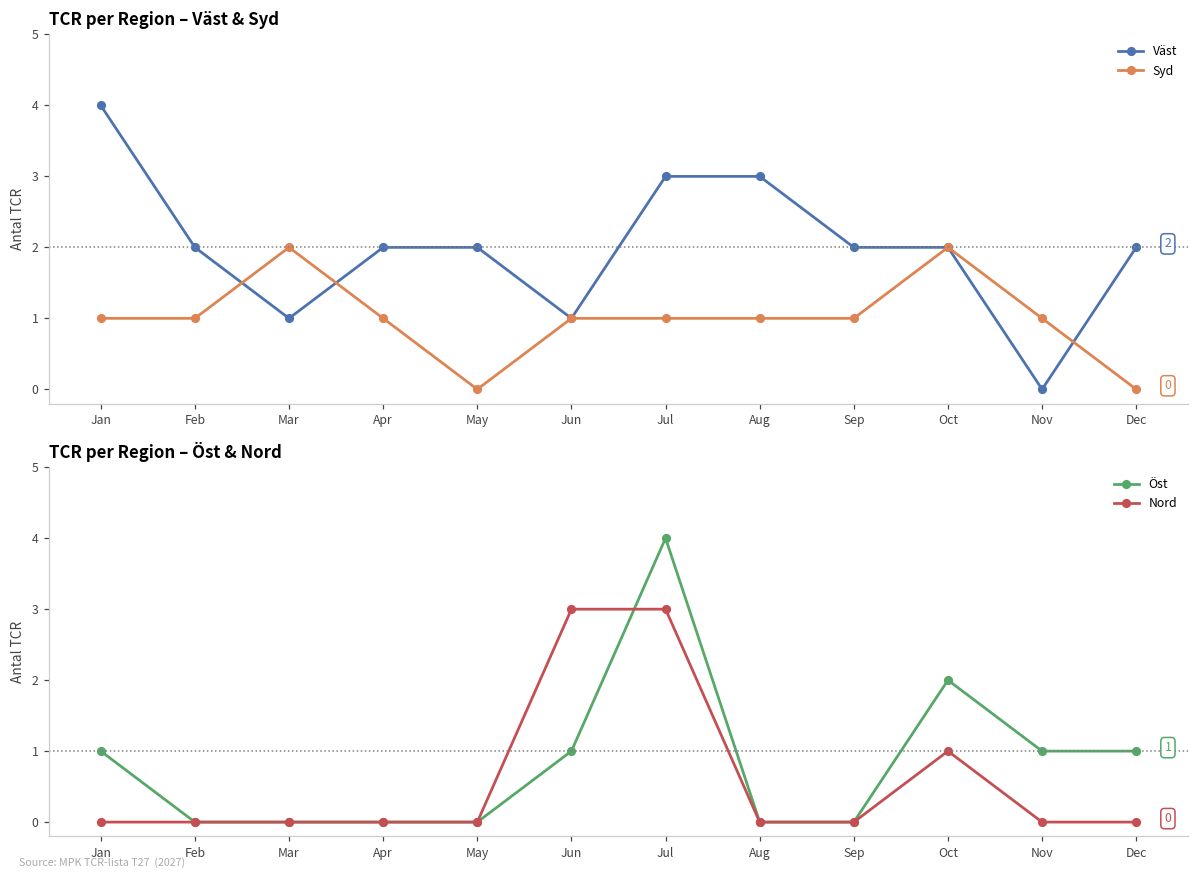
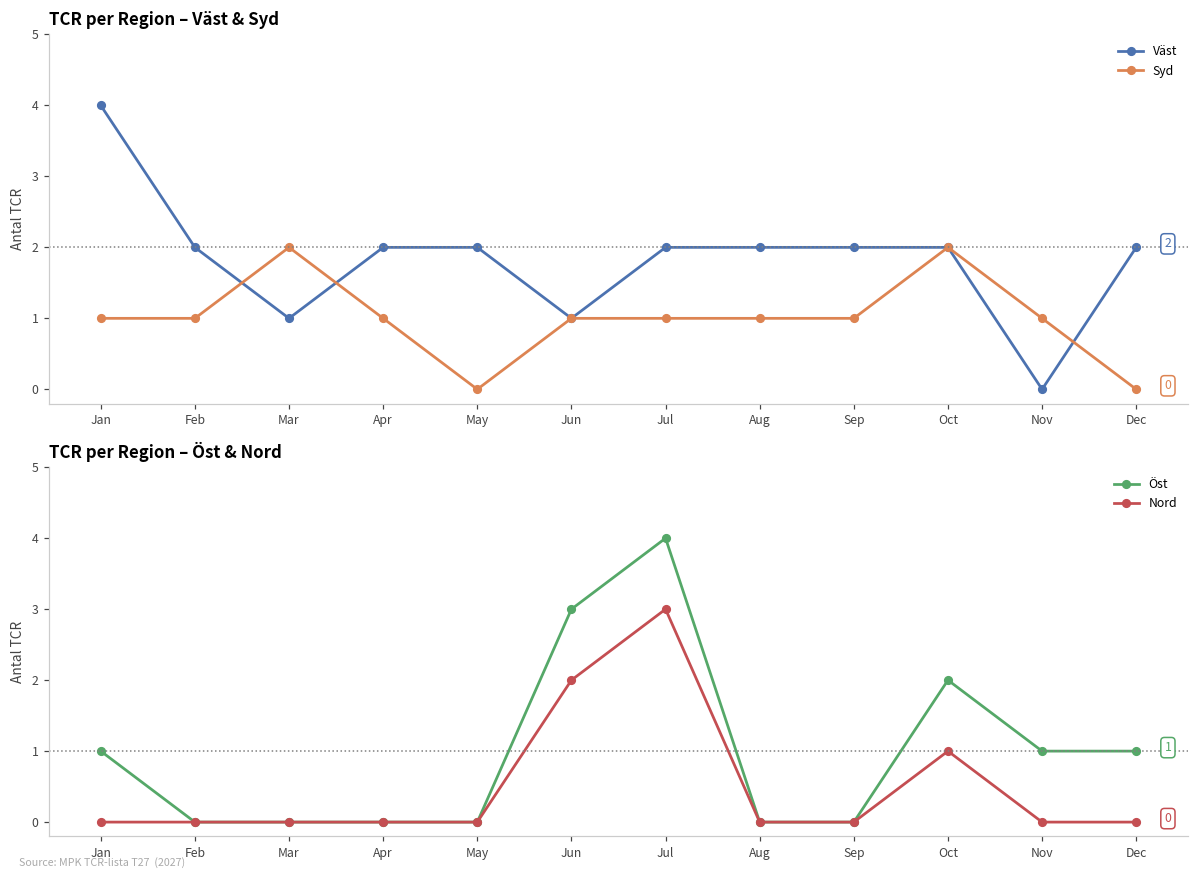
  {
    "TCR per Region – Väst & Syd": {
      "Väst": {
        "Jan": 4,
        "Feb": 2,
        "Mar": 1,
        "Apr": 2,
        "May": 2,
-       "Jul": 3,
-       "Aug": 3,
+       "Jul": 2,
+       "Aug": 2,
        "Sep": 2,
        "Nov": 0
      },
      "Syd": {
        "Jan": 1,
        "Feb": 1,
        "Mar": 2,
        "Apr": 1,
        "May": 0,
        "Jul": 1,
        "Aug": 1,
        "Sep": 1,
        "Nov": 1
      }
    },
    "TCR per Region – Öst & Nord": {
      "Öst": {
        "Jan": 1,
-       "Jun": 1,
+       "Jun": 3,
        "Jul": 4,
        "Oct": 2,
        "Nov": 1
      },
      "Nord": {
        "Jan": 0,
-       "Jun": 3,
+       "Jun": 2,
        "Jul": 3,
        "Oct": 1,
        "Nov": 0
      }
    }
  }
